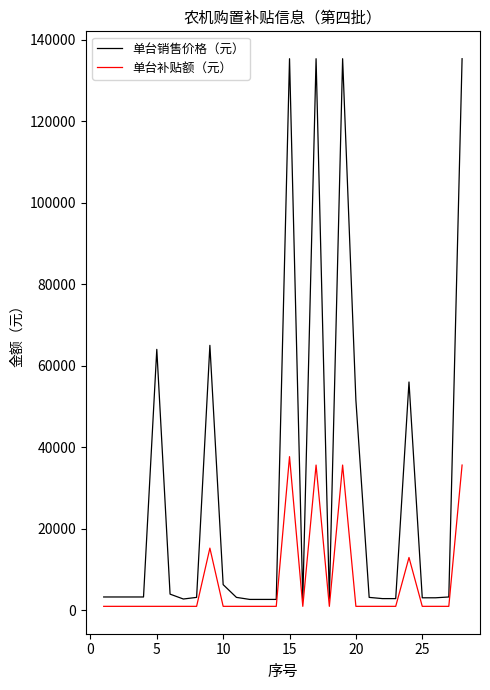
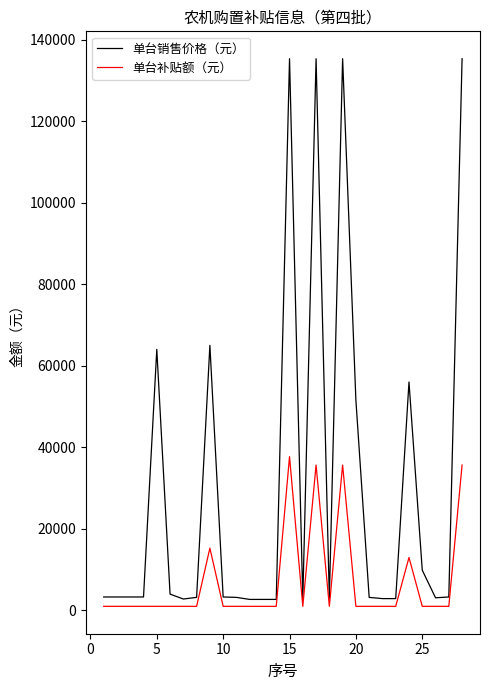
  {
    "单台销售价格（元）": {
      "5": 64000,
-     "10": 6000,
+     "10": 3000,
      "15": 135000,
      "20": 52000,
-     "25": 3000
+     "25": 10000
    },
    "单台补贴额（元）": {
      "5": 1000,
      "10": 1000,
      "15": 38000,
      "20": 1000,
      "25": 1000
    }
  }
